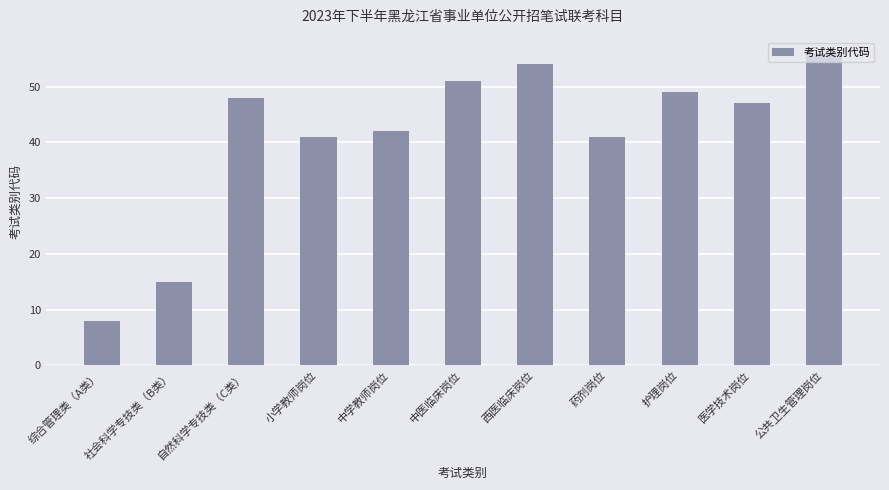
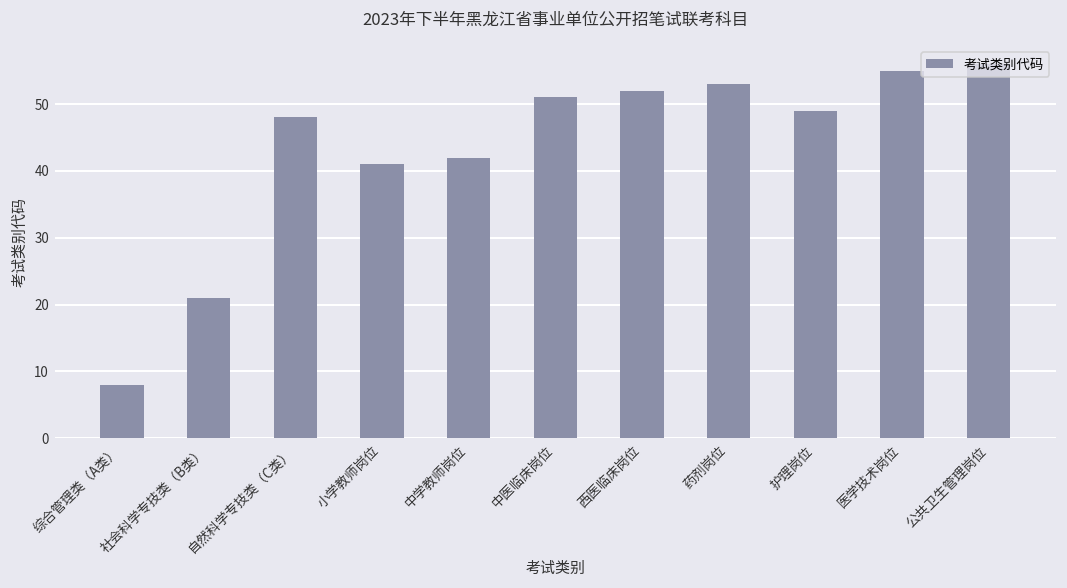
  {
    "综合管理类（A类）": 8,
-   "社会科学专技类（B类）": 15,
+   "社会科学专技类（B类）": 21,
    "自然科学专技类（C类）": 48,
    "小学教师岗位": 41,
    "中学教师岗位": 42,
    "中医临床岗位": 51,
-   "西医临床岗位": 54,
-   "药剂岗位": 41,
+   "西医临床岗位": 52,
+   "药剂岗位": 53,
    "护理岗位": 49,
-   "医学技术岗位": 47
+   "医学技术岗位": 55
  }
